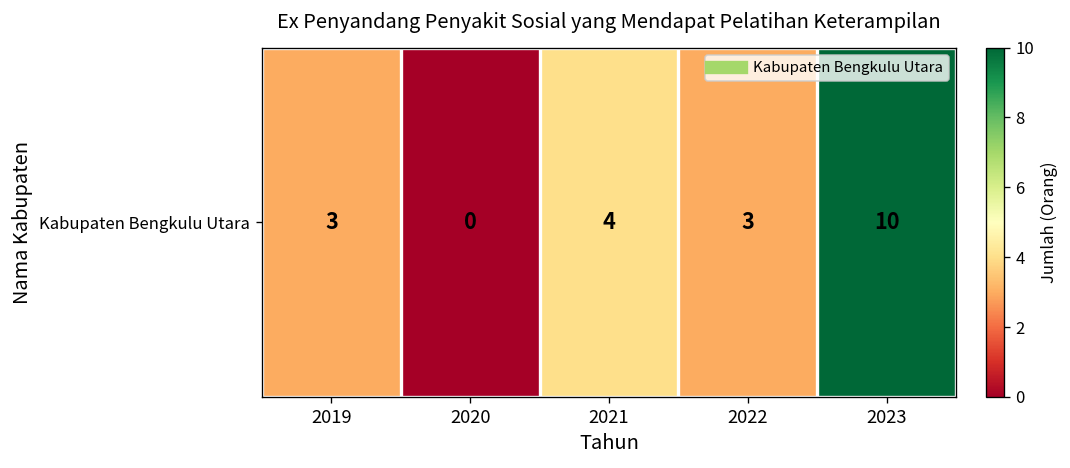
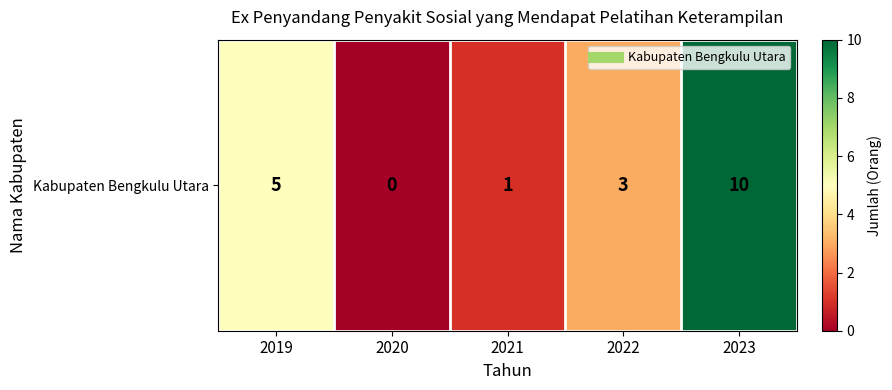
  {
    "Kabupaten Bengkulu Utara": {
-     "2019": 3,
+     "2019": 5,
      "2020": 0,
-     "2021": 4,
+     "2021": 1,
      "2022": 3,
      "2023": 10
    }
  }
